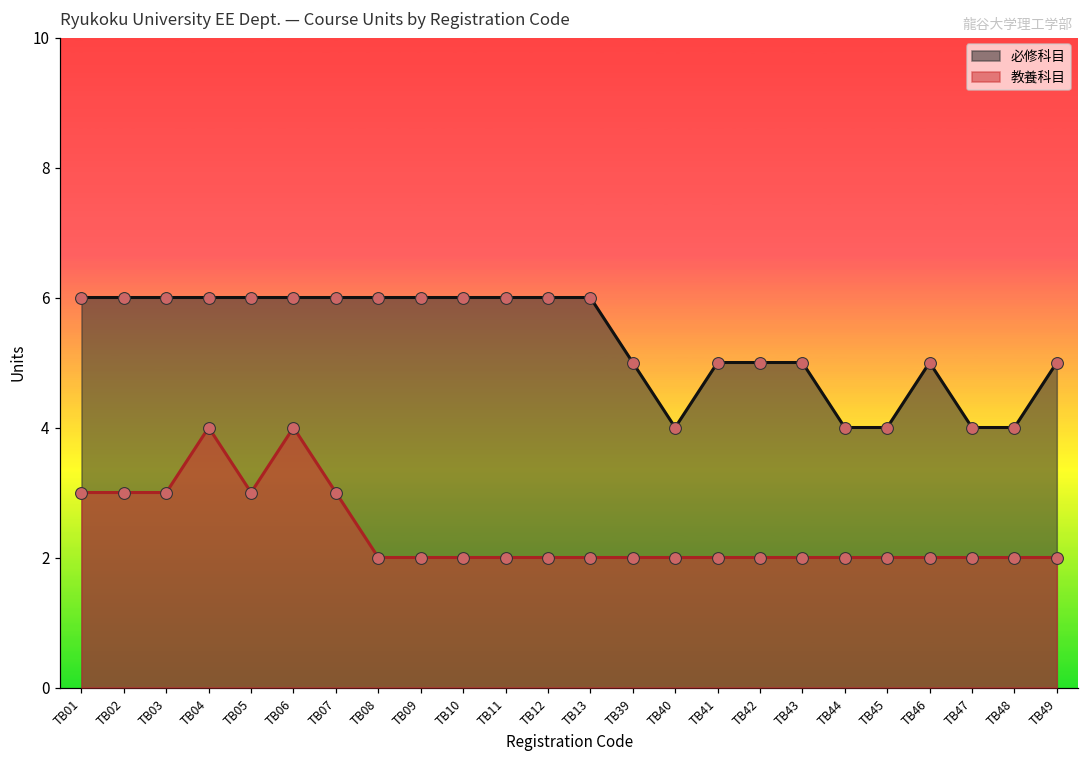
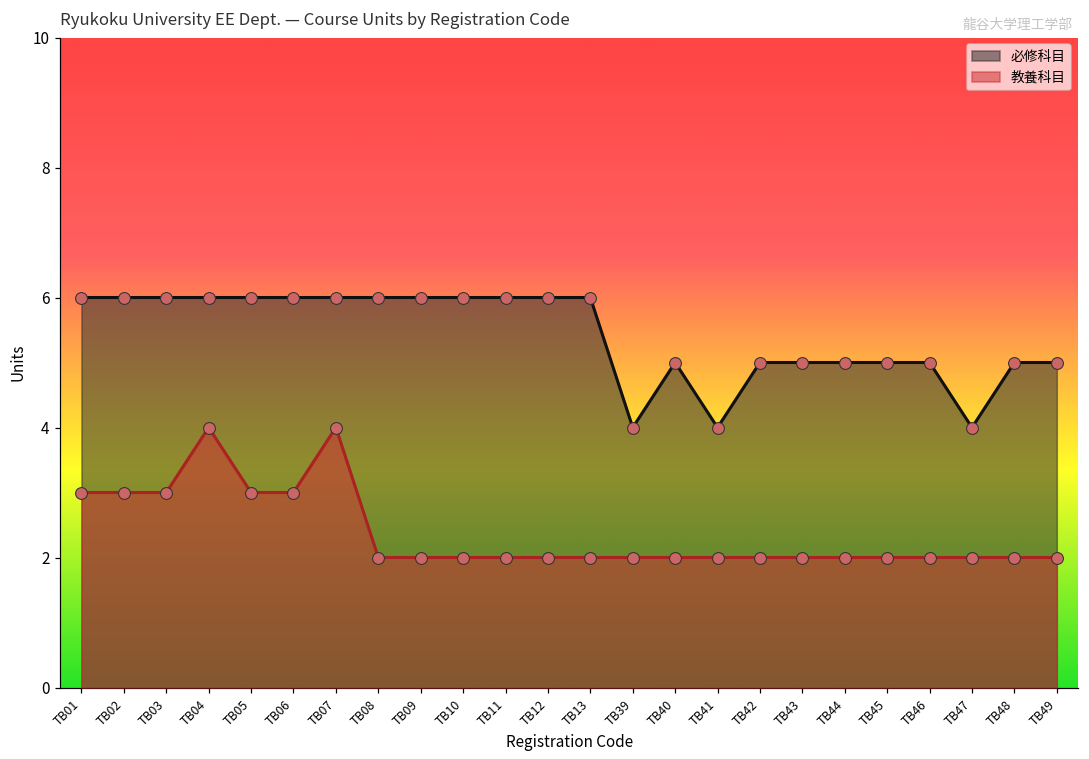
  {
    "必修科目": {
      "TB01": 6,
      "TB02": 6,
      "TB03": 6,
      "TB04": 6,
      "TB05": 6,
      "TB06": 6,
      "TB07": 6,
      "TB08": 6,
      "TB09": 6,
      "TB10": 6,
      "TB11": 6,
      "TB12": 6,
      "TB13": 6,
-     "TB39": 5,
-     "TB40": 4,
-     "TB41": 5,
+     "TB39": 4,
+     "TB40": 5,
+     "TB41": 4,
      "TB42": 5,
      "TB43": 5,
-     "TB44": 4,
-     "TB45": 4,
+     "TB44": 5,
+     "TB45": 5,
      "TB46": 5,
      "TB47": 4,
-     "TB48": 4,
+     "TB48": 5,
      "TB49": 5
    },
    "教養科目": {
      "TB01": 3,
      "TB02": 3,
      "TB03": 3,
      "TB04": 4,
      "TB05": 3,
-     "TB06": 4,
-     "TB07": 3,
+     "TB06": 3,
+     "TB07": 4,
      "TB08": 2,
      "TB09": 2,
      "TB10": 2,
      "TB11": 2,
      "TB12": 2,
      "TB13": 2,
      "TB39": 2,
      "TB40": 2,
      "TB41": 2,
      "TB42": 2,
      "TB43": 2,
      "TB44": 2,
      "TB45": 2,
      "TB46": 2,
      "TB47": 2,
      "TB48": 2,
      "TB49": 2
    }
  }
